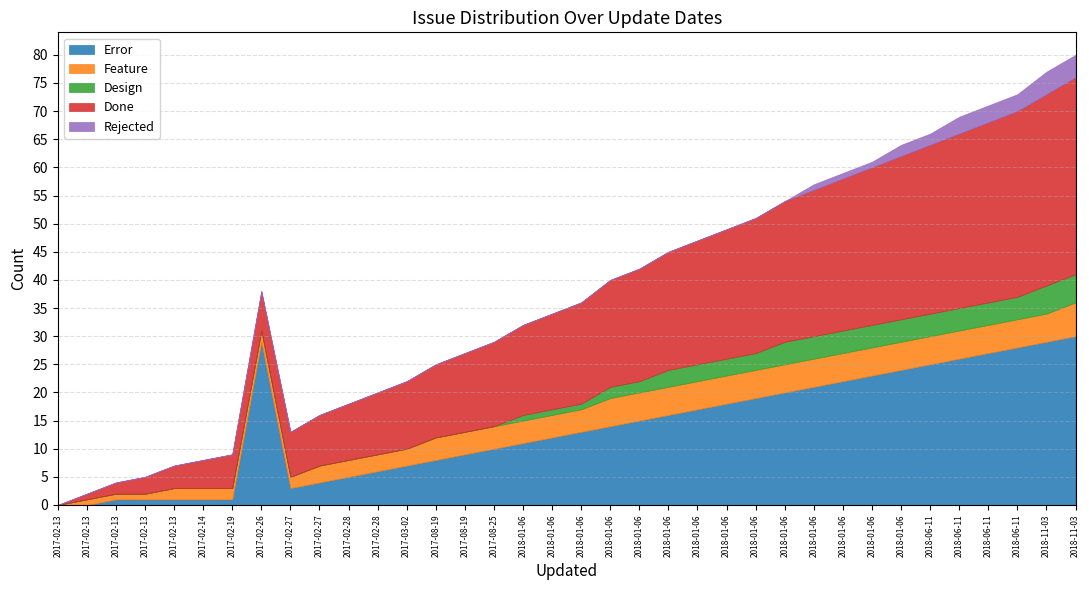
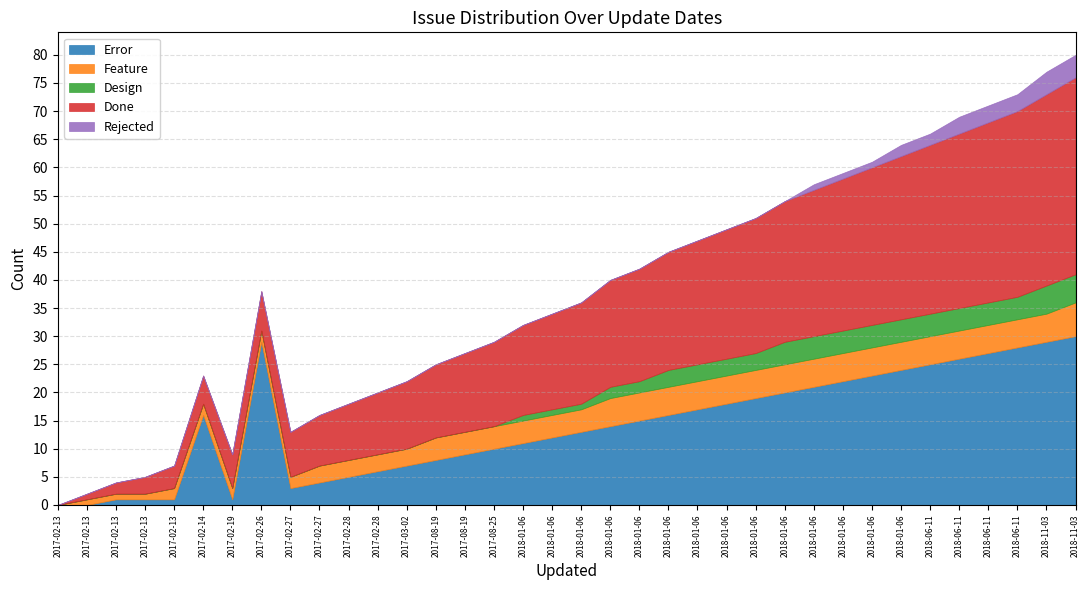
  {
    "Error": {
-     "2017-02-14": 1,
+     "2017-02-14": 16,
      "2017-02-19": 1,
      "2017-02-26": 29,
      "2017-03-02": 7,
      "2017-08-25": 10
    }
  }
